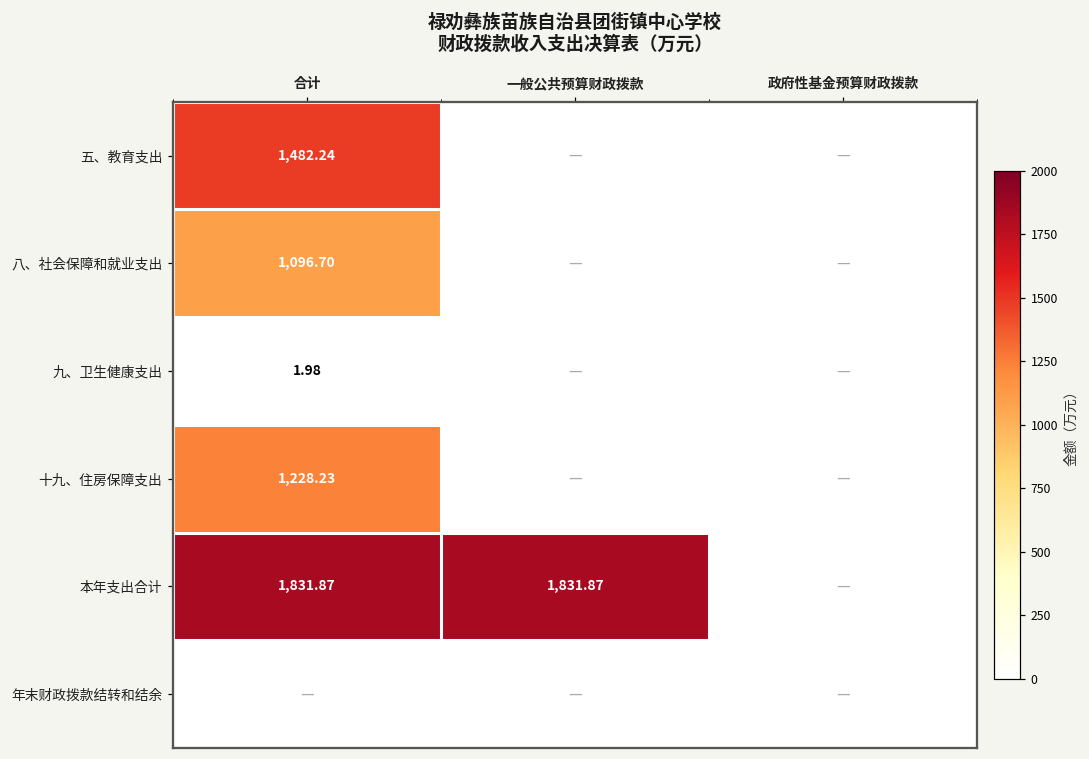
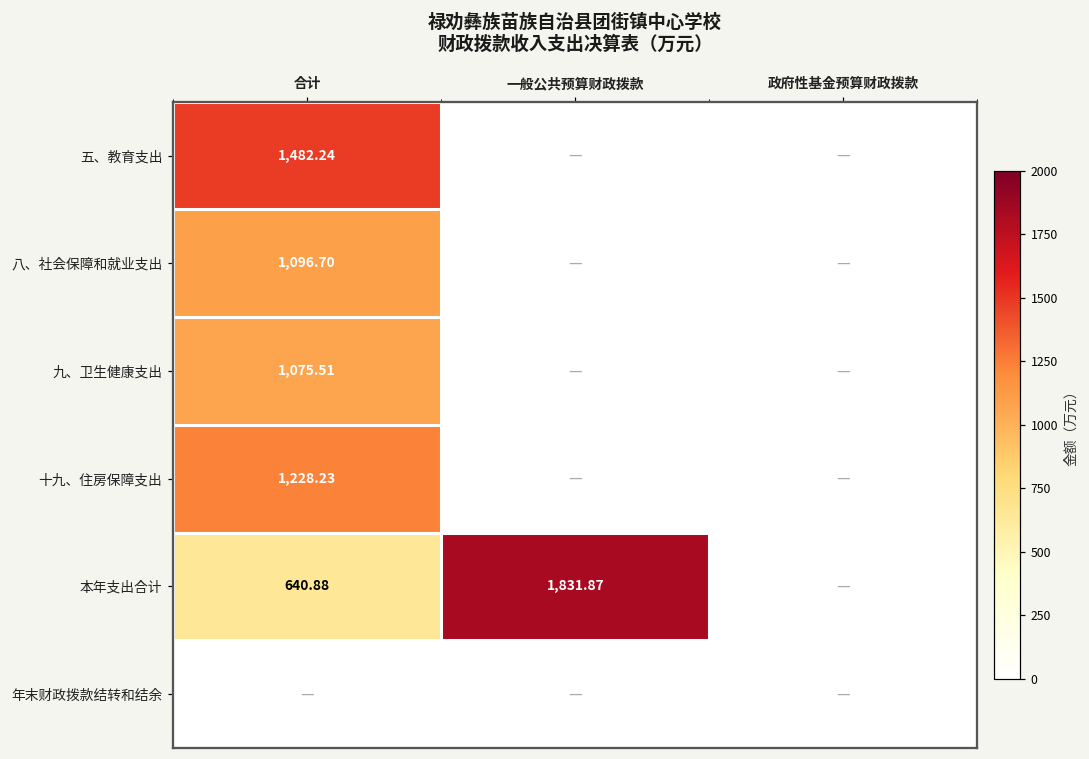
  {
    "五、教育支出": {
      "合计": "1,482.24"
    },
    "八、社会保障和就业支出": {
      "合计": "1,096.70"
    },
    "九、卫生健康支出": {
-     "合计": "1.98"
+     "合计": "1,075.51"
    },
    "十九、住房保障支出": {
      "合计": "1,228.23"
    },
    "本年支出合计": {
-     "合计": "1,831.87",
+     "合计": "640.88",
      "一般公共预算财政拨款": "1,831.87"
    }
  }
